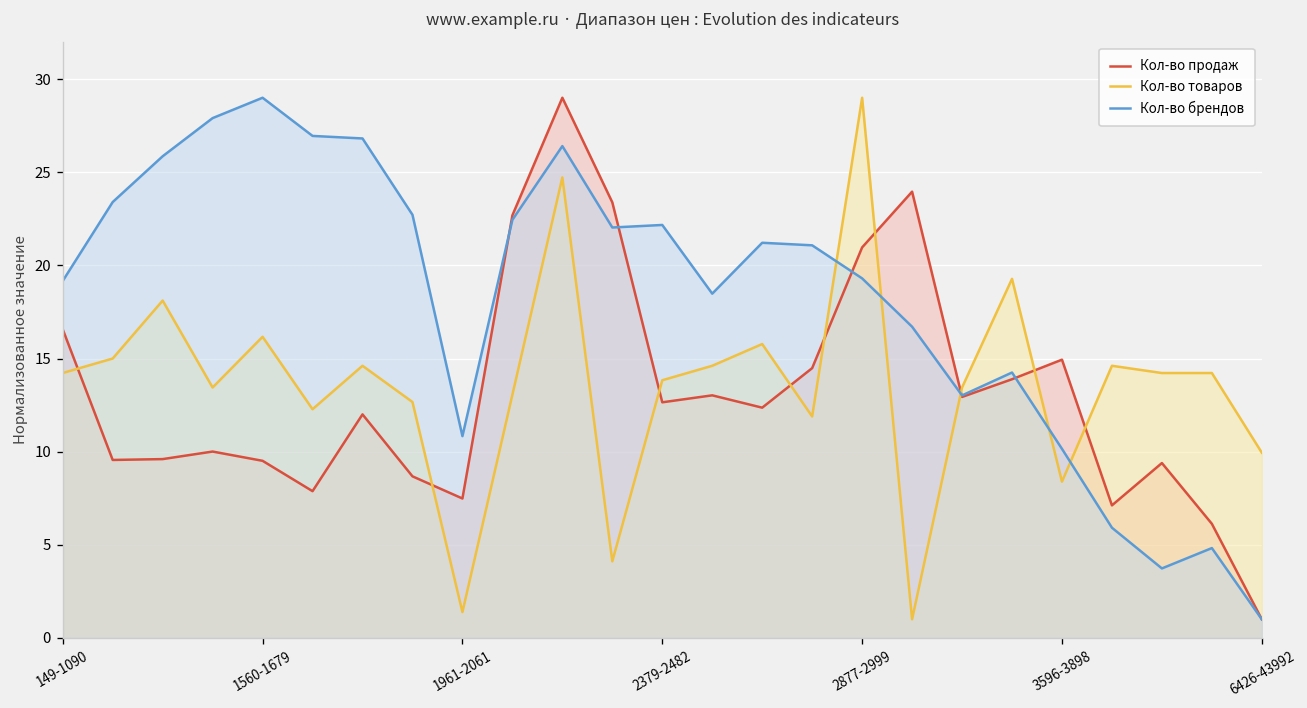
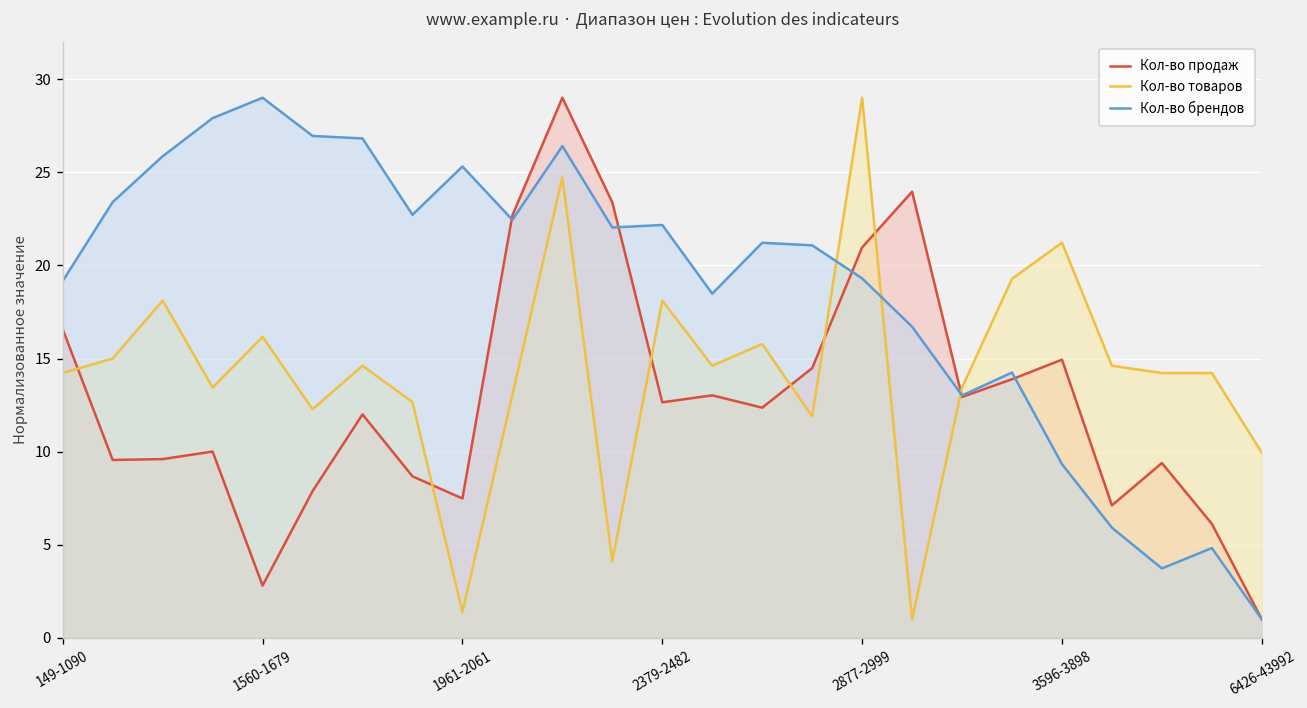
  {
    "Кол-во продаж": {
      "149-1090": 16.6,
-     "1560-1679": 9.5,
+     "1560-1679": 2.8,
      "1961-2061": 7.5,
      "2379-2482": 12.6,
      "2877-2999": 21.0,
      "3596-3898": 14.9
    },
    "Кол-во товаров": {
      "149-1090": 14.2,
      "1560-1679": 16.2,
      "1961-2061": 1.4,
-     "2379-2482": 13.8,
+     "2379-2482": 18.1,
      "2877-2999": 29.0,
-     "3596-3898": 8.4,
+     "3596-3898": 21.2,
      "6426-43992": 9.9
    },
    "Кол-во брендов": {
      "149-1090": 19.2,
      "1560-1679": 29.0,
-     "1961-2061": 10.8,
+     "1961-2061": 25.3,
      "2379-2482": 22.2,
      "2877-2999": 19.3,
-     "3596-3898": 10.2
+     "3596-3898": 9.3
    }
  }
